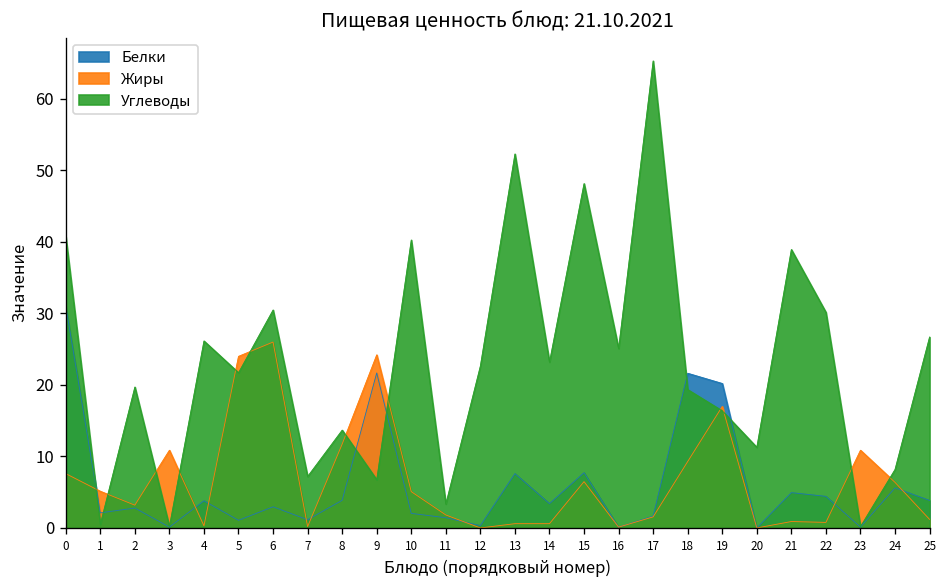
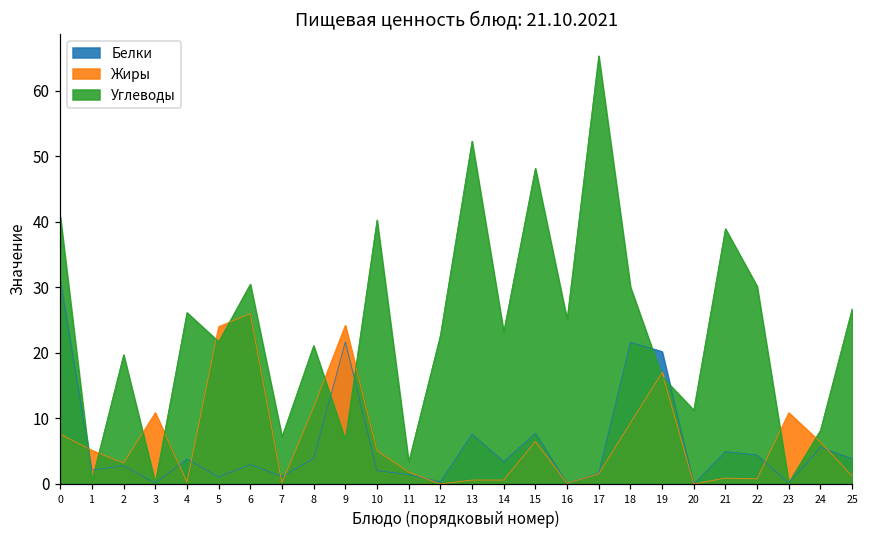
  {
    "Белки": {
      "0": 31,
      "1": 2,
      "4": 4,
      "5": 1,
      "6": 3,
      "7": 1,
      "8": 4,
      "9": 22,
      "10": 2,
      "13": 8,
      "14": 3,
      "15": 8,
      "18": 22,
      "19": 20,
      "21": 5,
      "22": 4,
      "24": 6,
      "25": 4
    },
    "Жиры": {
      "0": 8,
      "1": 5,
      "3": 11,
      "4": 0,
      "5": 24,
      "6": 26,
      "7": 0,
      "8": 12,
      "9": 24,
      "10": 5,
      "13": 1,
      "14": 1,
      "15": 6,
      "18": 9,
      "19": 17,
      "21": 1,
      "22": 1,
      "23": 11,
      "24": 6,
      "25": 1
    },
    "Углеводы": {
      "0": 41,
      "1": 1,
      "2": 20,
      "4": 26,
      "5": 22,
      "6": 30,
      "7": 7,
-     "8": 14,
+     "8": 21,
      "9": 7,
      "10": 40,
      "11": 3,
      "12": 23,
      "13": 52,
      "14": 23,
      "15": 48,
      "16": 25,
      "17": 65,
-     "18": 19,
+     "18": 30,
      "19": 16,
      "20": 11,
      "21": 39,
      "22": 30,
      "24": 8,
      "25": 27
    }
  }
